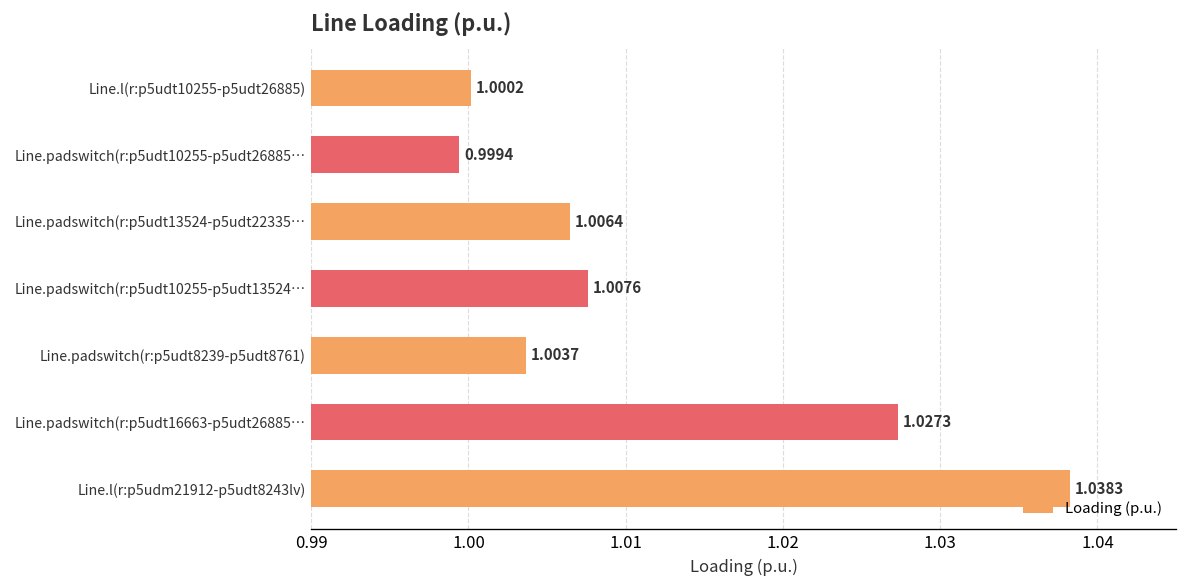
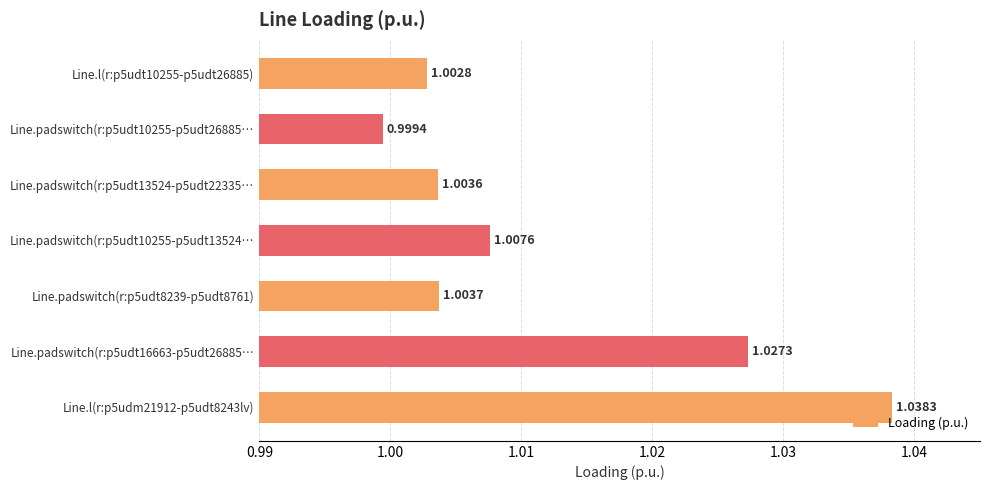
  {
-   "Line.l(r:p5udt10255-p5udt26885)": 1.0002,
+   "Line.l(r:p5udt10255-p5udt26885)": 1.0028,
    "Line.padswitch(r:p5udt10255-p5udt26885…": 0.9994,
-   "Line.padswitch(r:p5udt13524-p5udt22335…": 1.0064,
+   "Line.padswitch(r:p5udt13524-p5udt22335…": 1.0036,
    "Line.padswitch(r:p5udt10255-p5udt13524…": 1.0076,
    "Line.padswitch(r:p5udt8239-p5udt8761)": 1.0037,
    "Line.padswitch(r:p5udt16663-p5udt26885…": 1.0273,
    "Line.l(r:p5udm21912-p5udt8243lv)": 1.0383
  }
